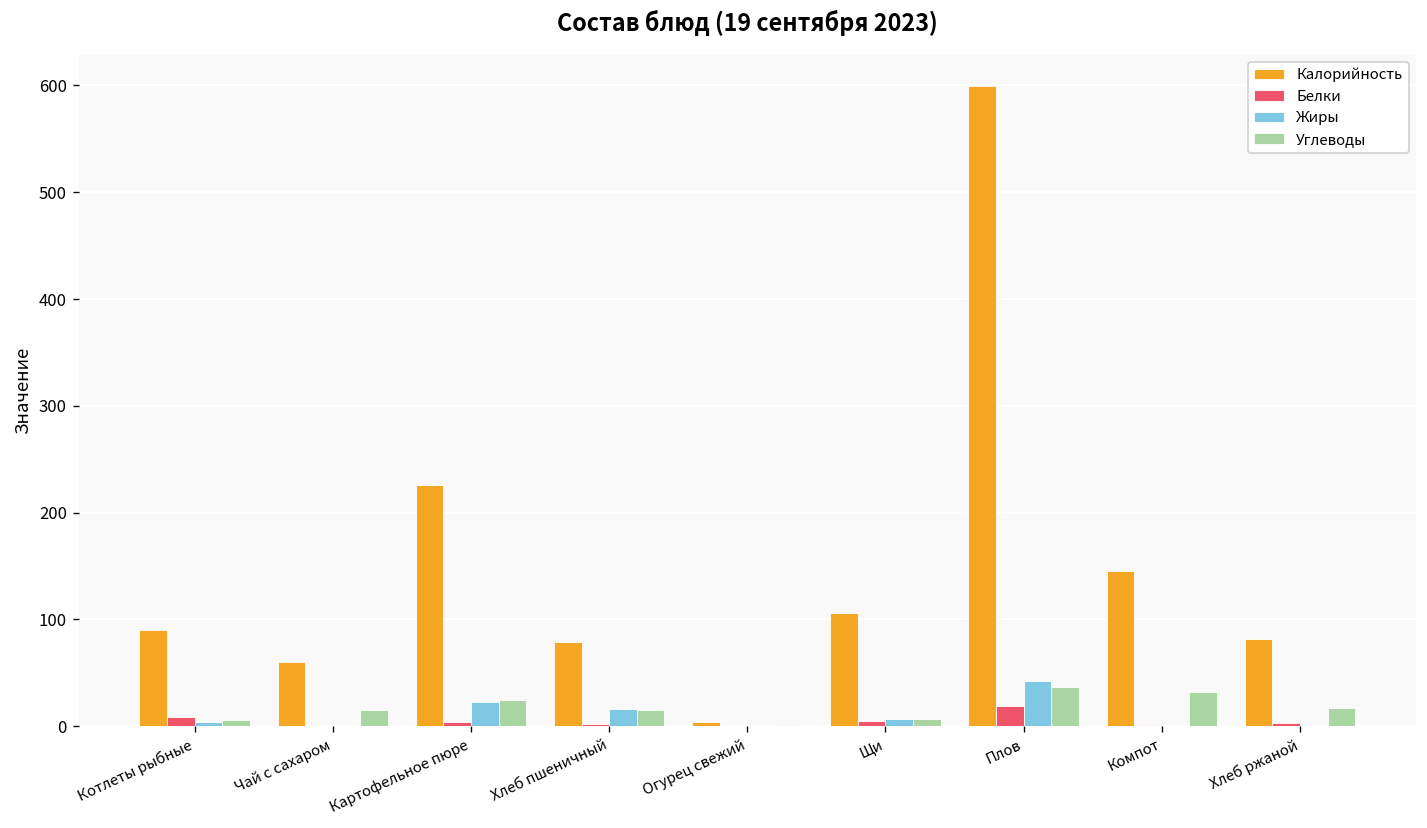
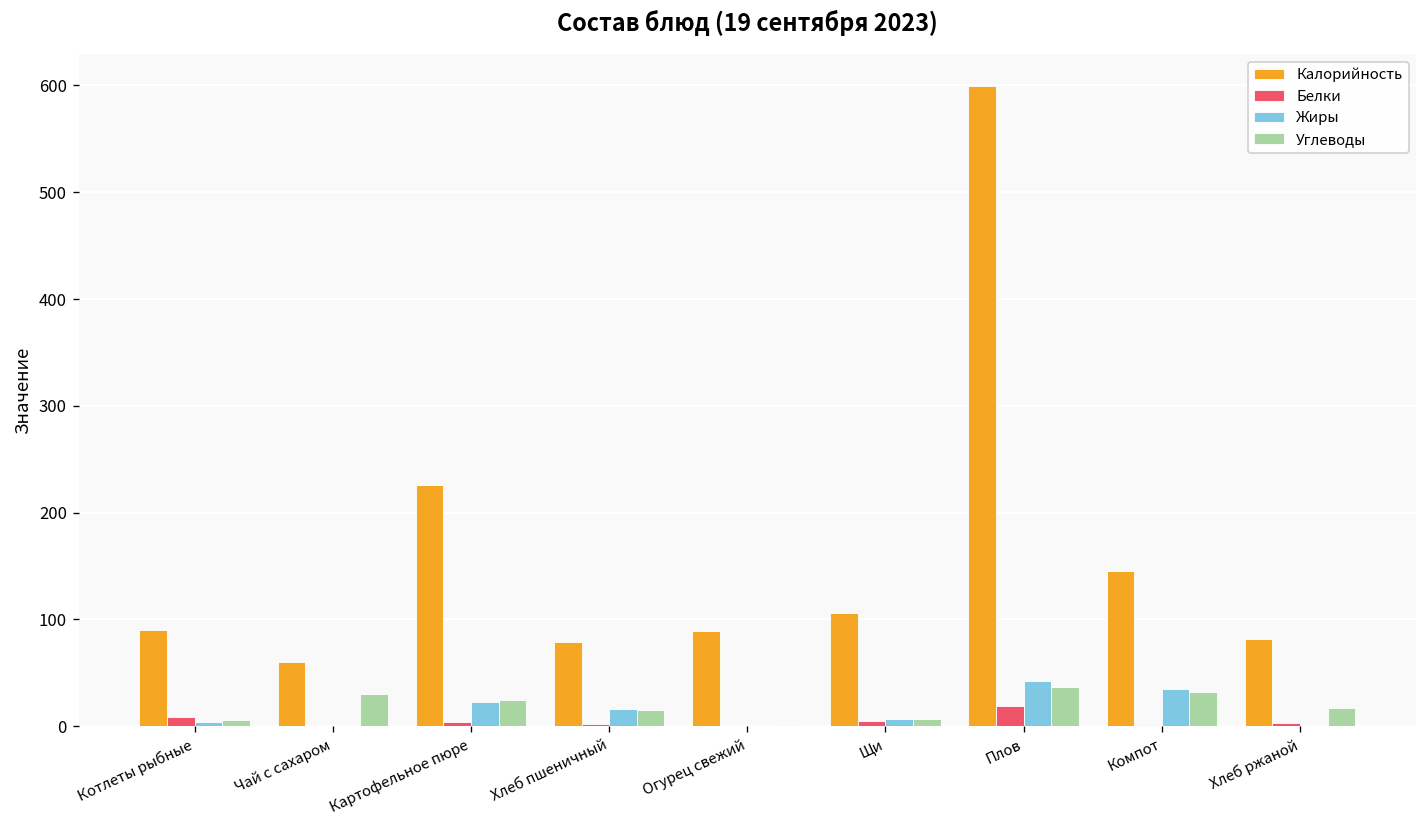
  {
    "Калорийность": {
      "Котлеты рыбные": 90,
      "Чай с сахаром": 60,
      "Картофельное пюре": 230,
      "Хлеб пшеничный": 80,
-     "Огурец свежий": 0,
+     "Огурец свежий": 90,
      "Щи": 110,
      "Плов": 600,
      "Компот": 150,
      "Хлеб ржаной": 80
    },
    "Белки": {
      "Котлеты рыбные": 10,
      "Чай с сахаром": 0,
      "Картофельное пюре": 0,
      "Огурец свежий": 0,
      "Щи": 10,
      "Плов": 20,
      "Хлеб ржаной": 0
    },
    "Жиры": {
      "Котлеты рыбные": 0,
      "Чай с сахаром": 0,
      "Картофельное пюре": 20,
      "Хлеб пшеничный": 20,
      "Огурец свежий": 0,
      "Щи": 10,
      "Плов": 40,
-     "Компот": 0,
+     "Компот": 40,
      "Хлеб ржаной": 0
    },
    "Углеводы": {
      "Котлеты рыбные": 10,
-     "Чай с сахаром": 20,
+     "Чай с сахаром": 30,
      "Картофельное пюре": 30,
      "Хлеб пшеничный": 20,
      "Щи": 10,
      "Плов": 40,
      "Компот": 30,
      "Хлеб ржаной": 20
    }
  }
